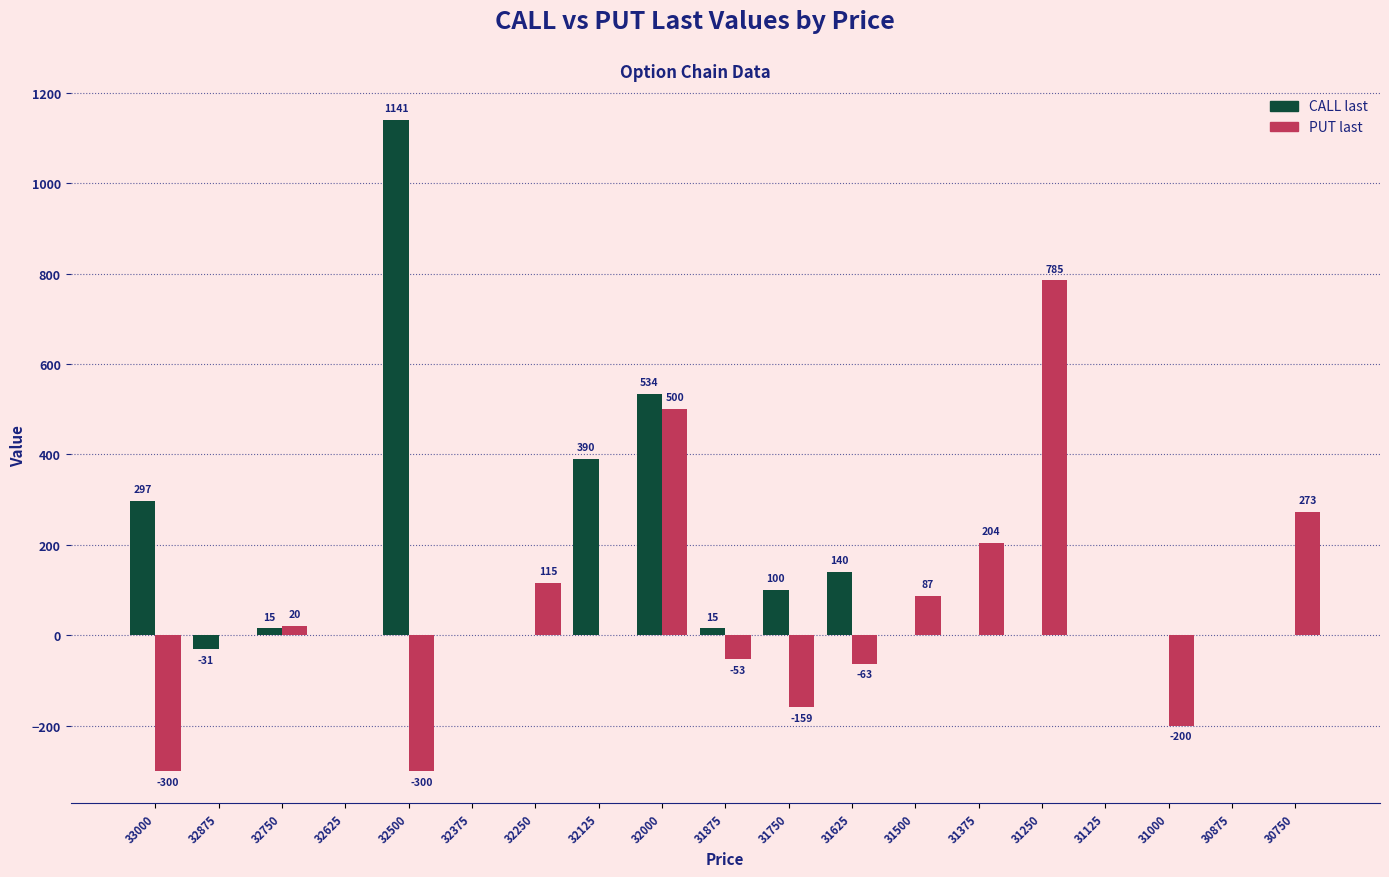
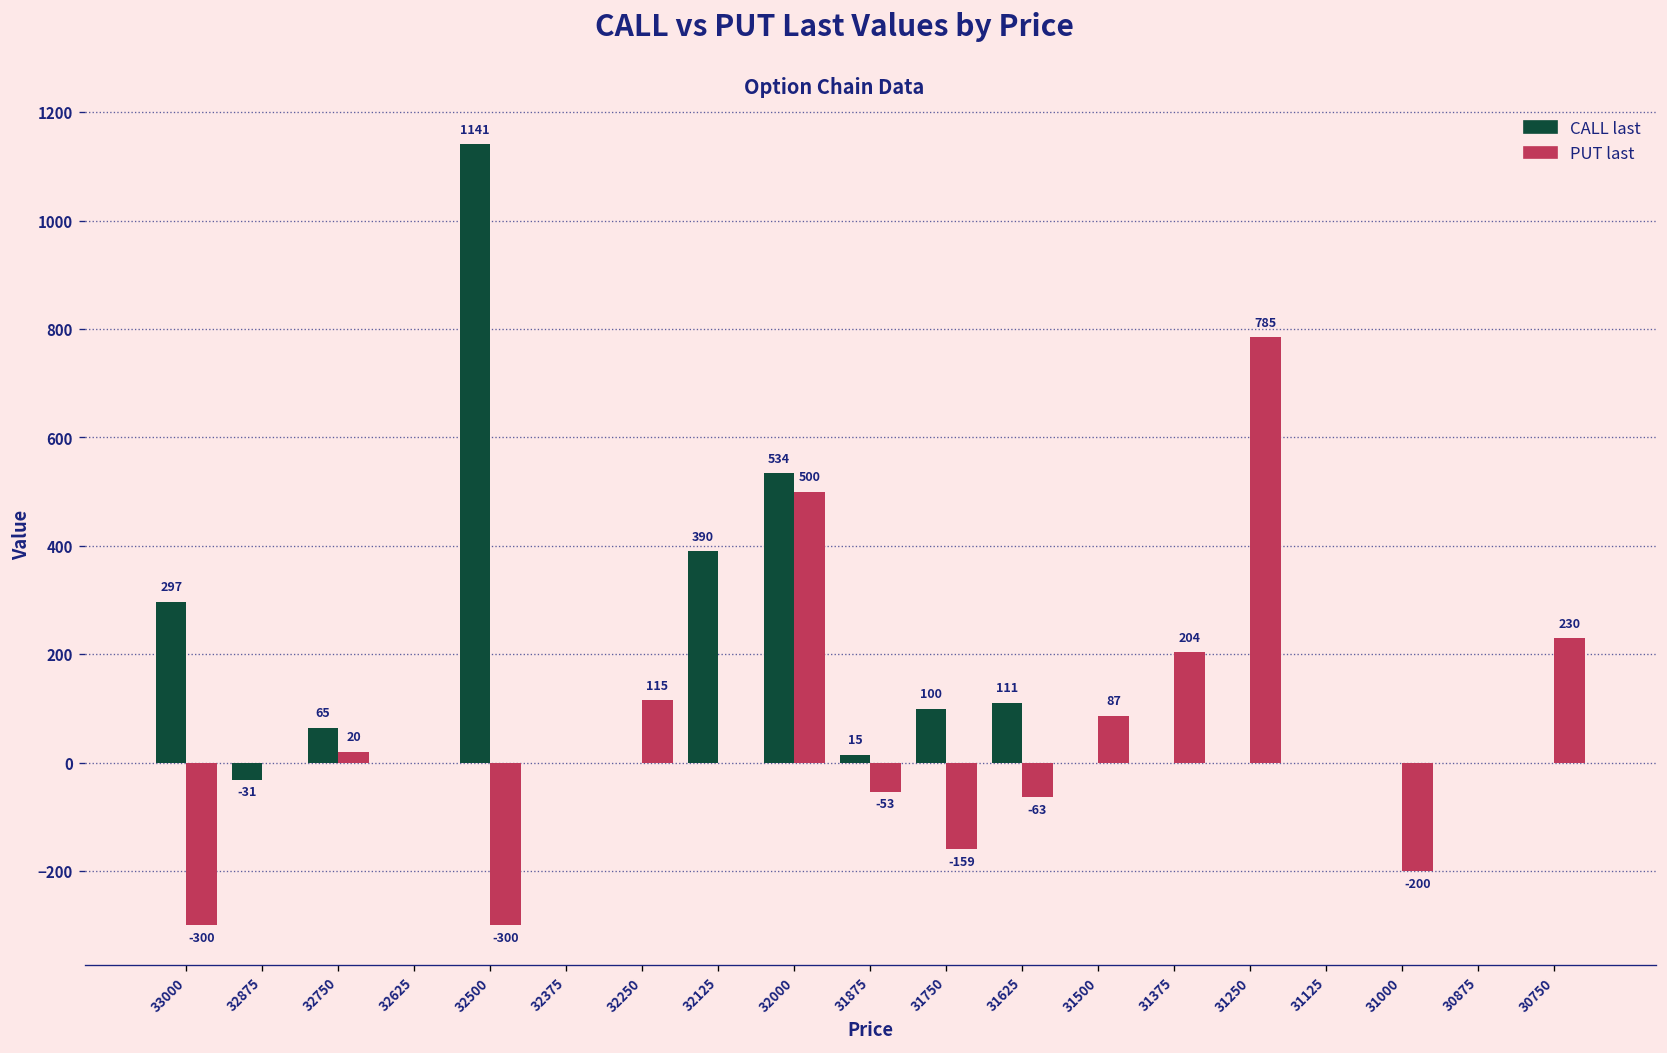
  {
    "CALL last": {
      "33000": 297,
      "32875": -31,
-     "32750": 15,
+     "32750": 65,
      "32500": 1141,
      "32125": 390,
      "32000": 534,
      "31875": 15,
      "31750": 100,
-     "31625": 140
+     "31625": 111
    },
    "PUT last": {
      "33000": -300,
      "32750": 20,
      "32500": -300,
      "32250": 115,
      "32000": 500,
      "31875": -53,
      "31750": -159,
      "31625": -63,
      "31500": 87,
      "31375": 204,
      "31250": 785,
      "31000": -200,
-     "30750": 273
+     "30750": 230
    }
  }
